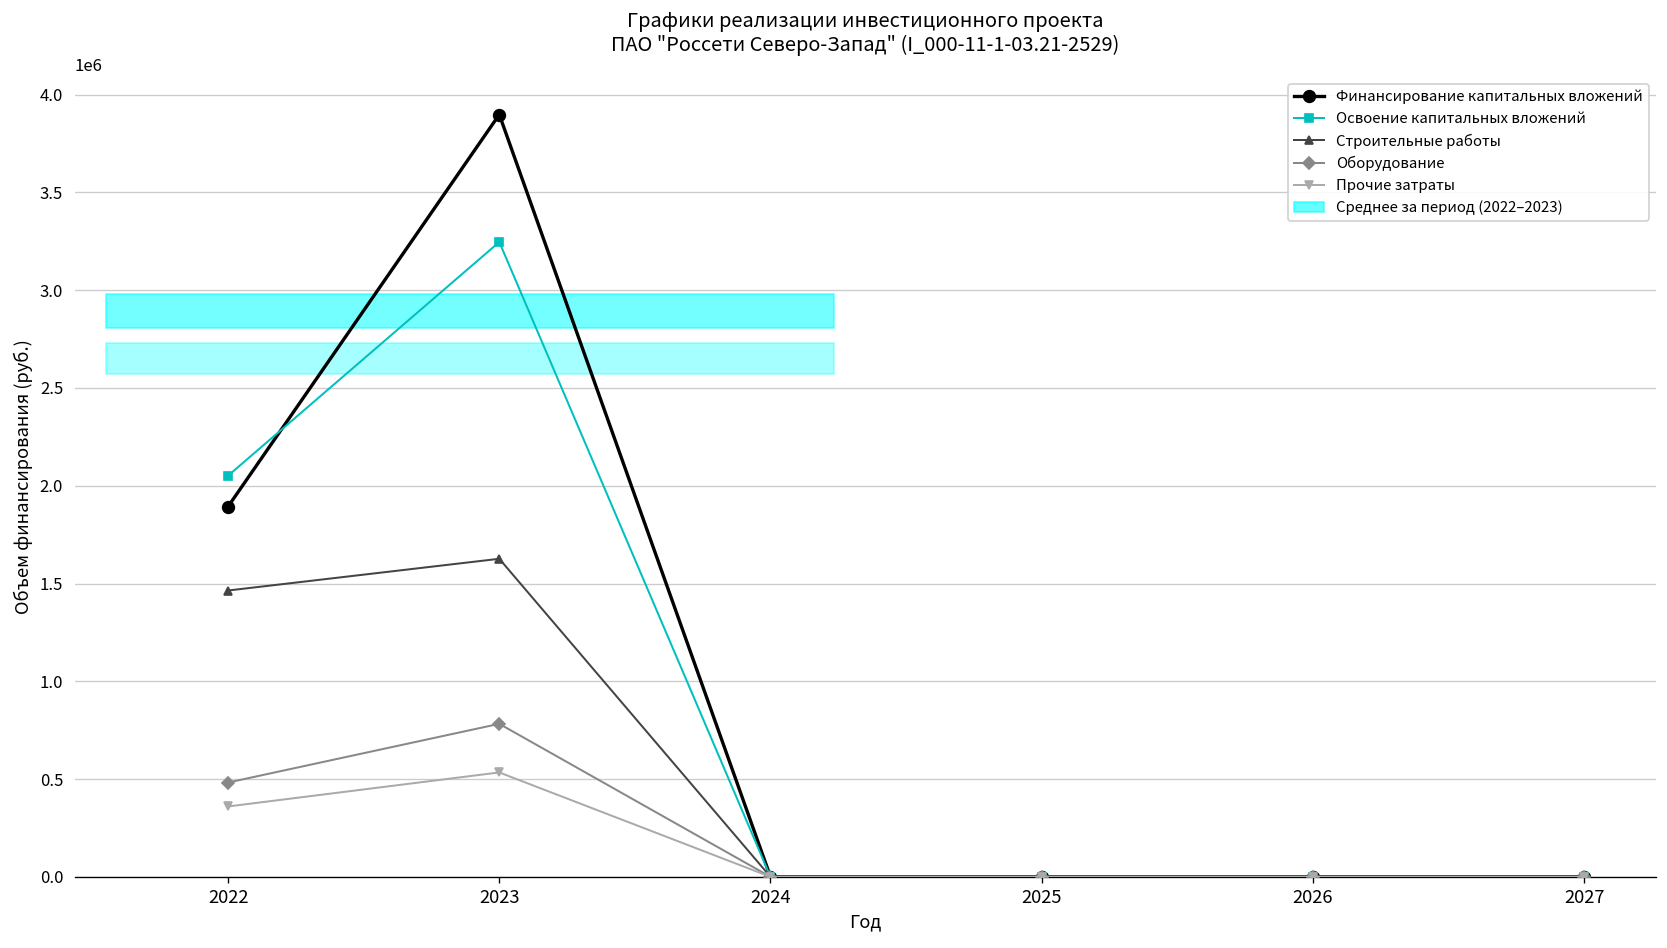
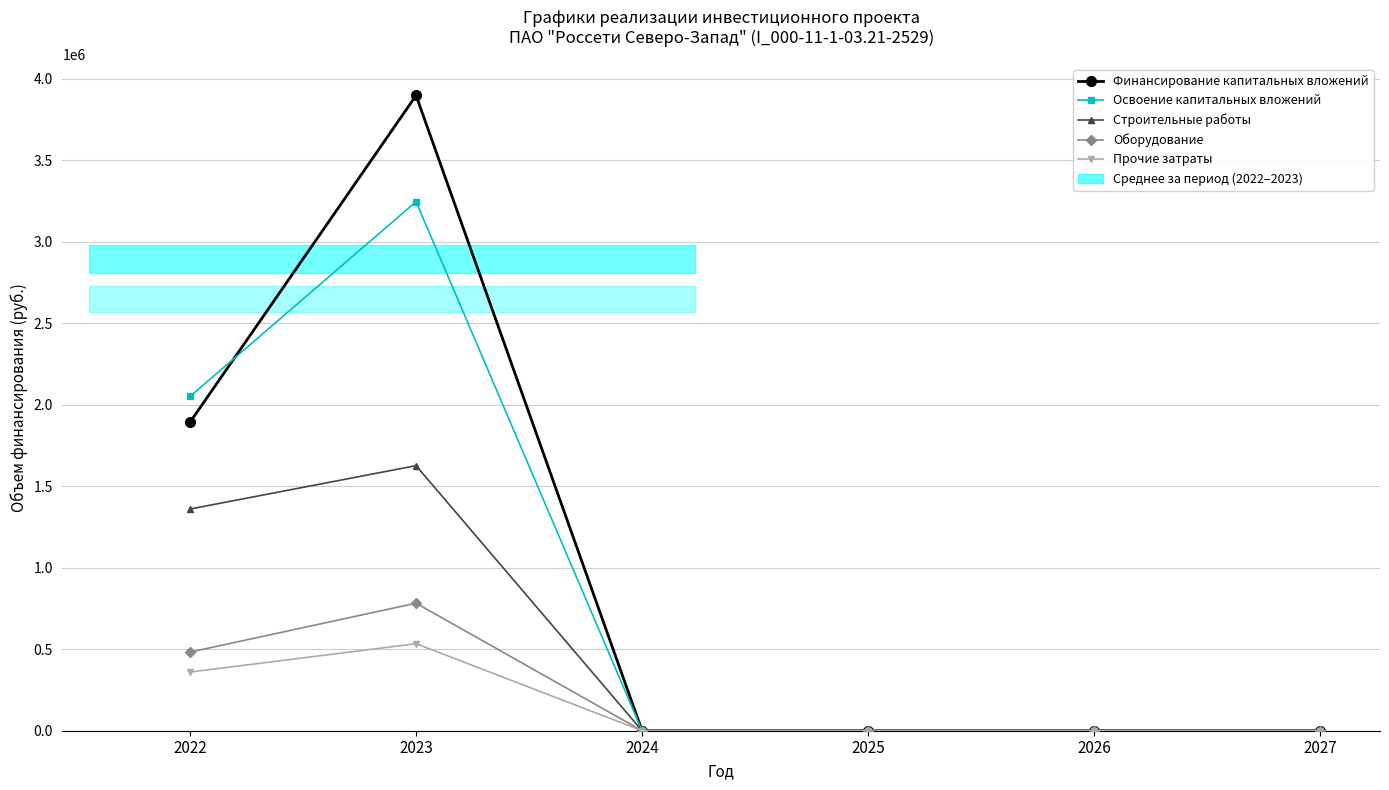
  {
    "Финансирование капитальных вложений": {
      "2022": 1890000,
      "2023": 3900000
    },
    "Освоение капитальных вложений": {
      "2022": 2050000,
      "2023": 3250000
    },
    "Строительные работы": {
-     "2022": 1460000,
+     "2022": 1360000,
      "2023": 1630000
    }
  }
